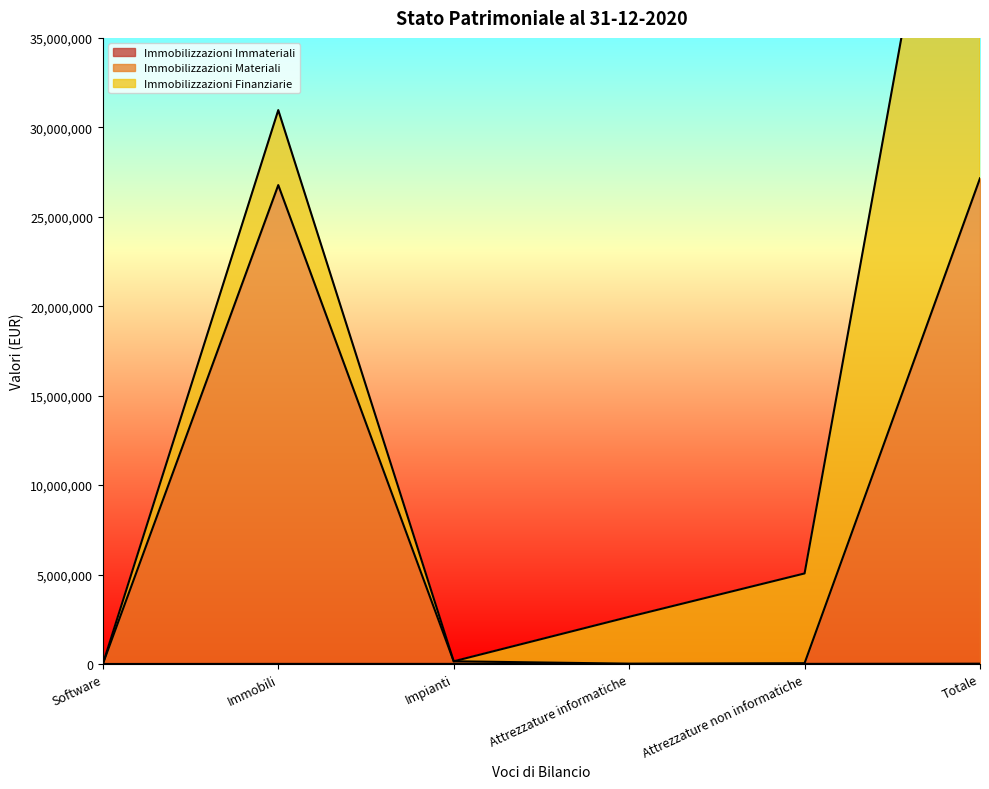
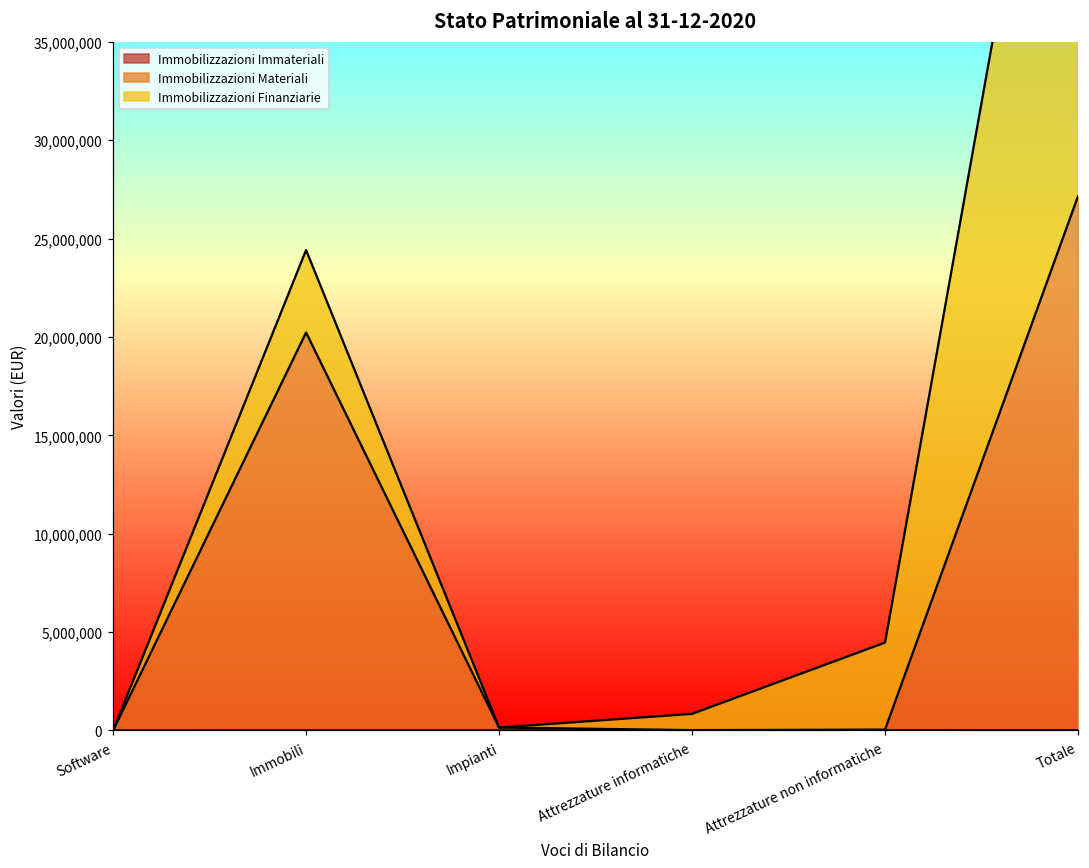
  {
    "Immobilizzazioni Immateriali": {
      "Immobili": "0",
      "Impianti": "0",
      "Totale": "0"
    },
    "Immobilizzazioni Materiali": {
-     "Immobili": "26,800,000",
+     "Immobili": "20,200,000",
      "Totale": "27,100,000"
    },
    "Immobilizzazioni Finanziarie": {
      "Immobili": "4,200,000",
-     "Attrezzature informatiche": "2,600,000",
-     "Attrezzature non informatiche": "5,000,000"
+     "Attrezzature informatiche": "800,000",
+     "Attrezzature non informatiche": "4,400,000"
    }
  }
